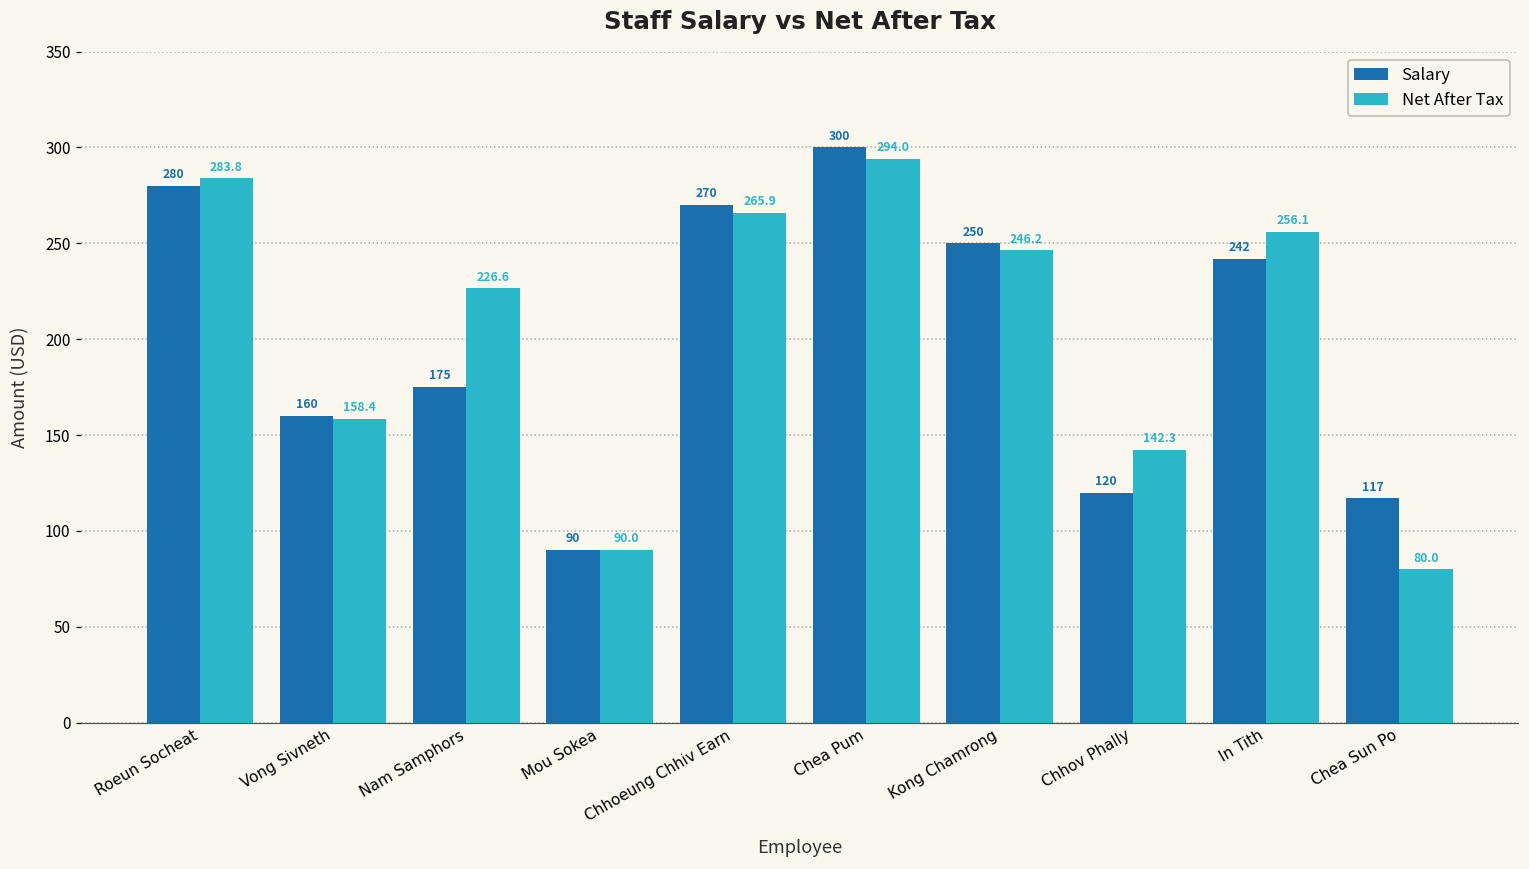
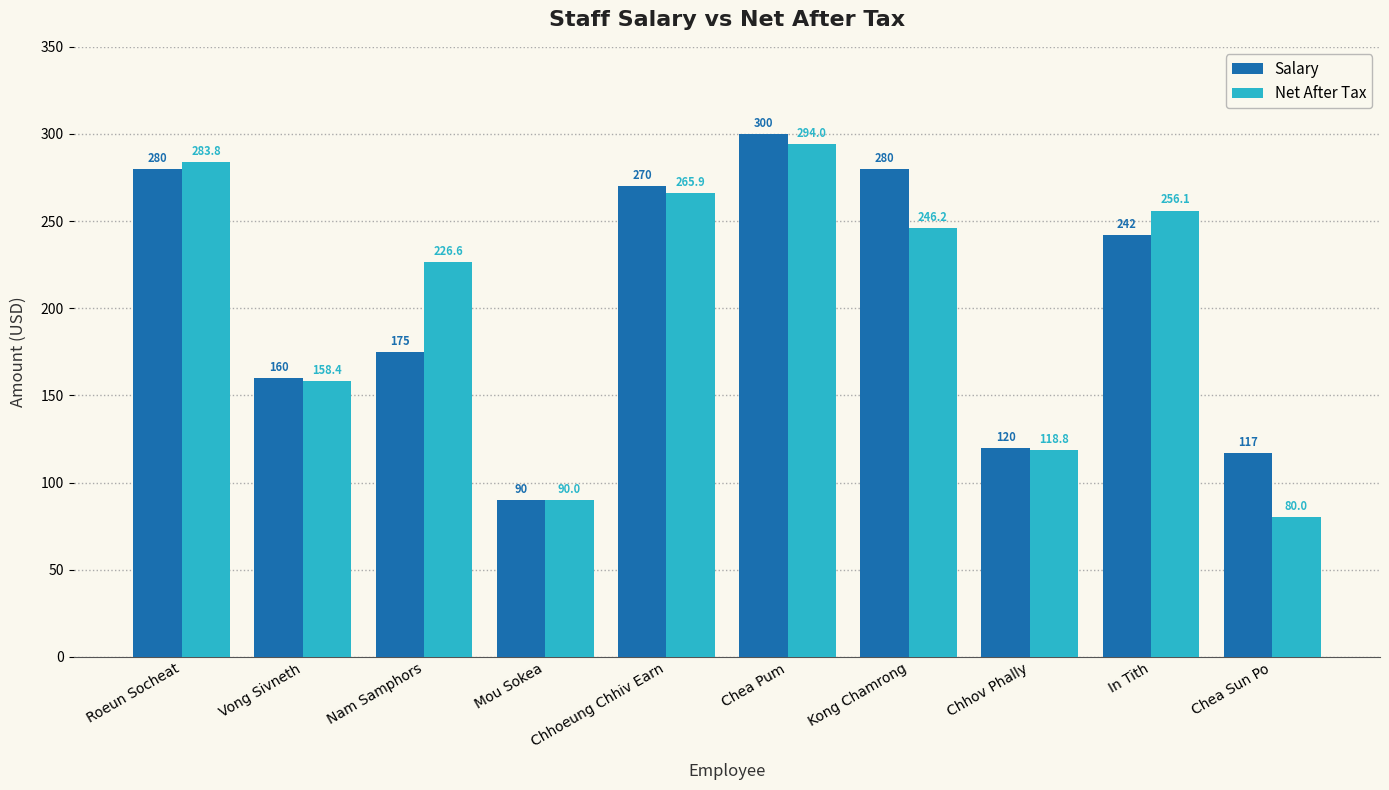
  {
    "Salary": {
      "Roeun Socheat": 280,
      "Vong Sivneth": 160,
      "Nam Samphors": 175,
      "Mou Sokea": 90,
      "Chhoeung Chhiv Earn": 270,
      "Chea Pum": 300,
-     "Kong Chamrong": 250,
+     "Kong Chamrong": 280,
      "Chhov Phally": 120,
      "In Tith": 242,
      "Chea Sun Po": 117
    },
    "Net After Tax": {
      "Roeun Socheat": 283.8,
      "Vong Sivneth": 158.4,
      "Nam Samphors": 226.6,
      "Mou Sokea": 90.0,
      "Chhoeung Chhiv Earn": 265.9,
      "Chea Pum": 294.0,
      "Kong Chamrong": 246.2,
-     "Chhov Phally": 142.3,
+     "Chhov Phally": 118.8,
      "In Tith": 256.1,
      "Chea Sun Po": 80.0
    }
  }
